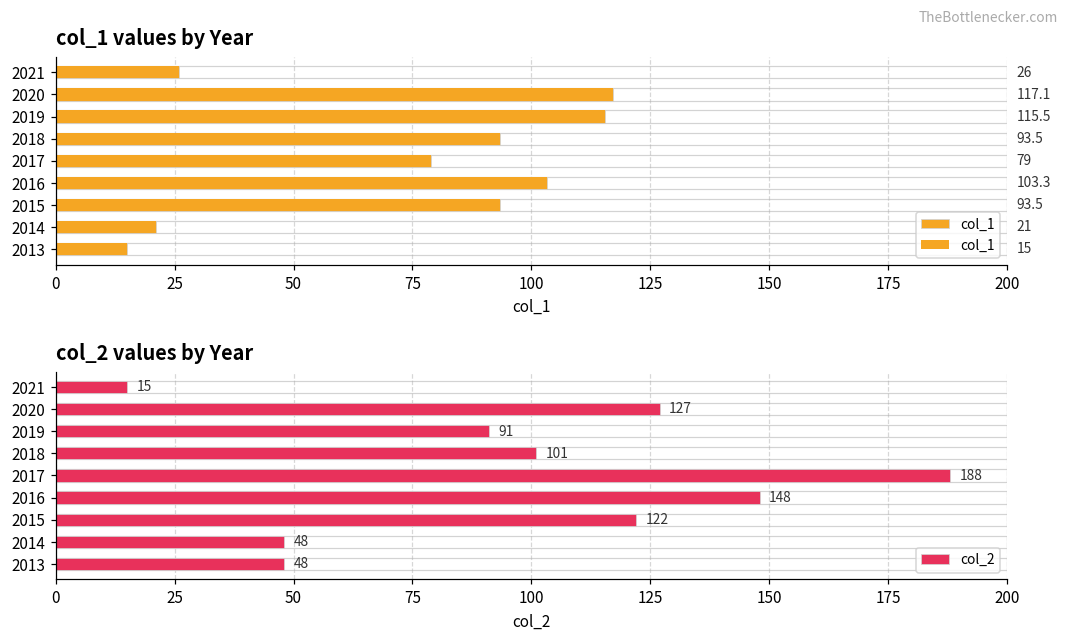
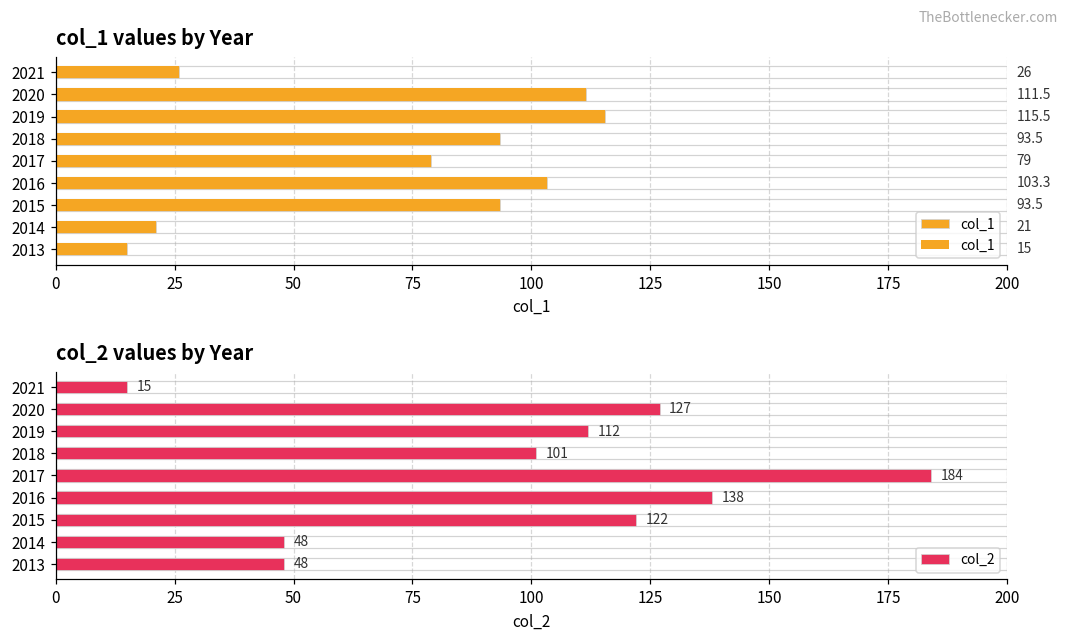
  {
    "col_1 values by Year": {
      "col_1": {
-       "2020": 117.1
+       "2020": 111.5
      }
    },
    "col_2 values by Year": {
      "col_2": {
-       "2019": 91,
-       "2017": 188,
-       "2016": 148
+       "2019": 112,
+       "2017": 184,
+       "2016": 138
      }
    }
  }
